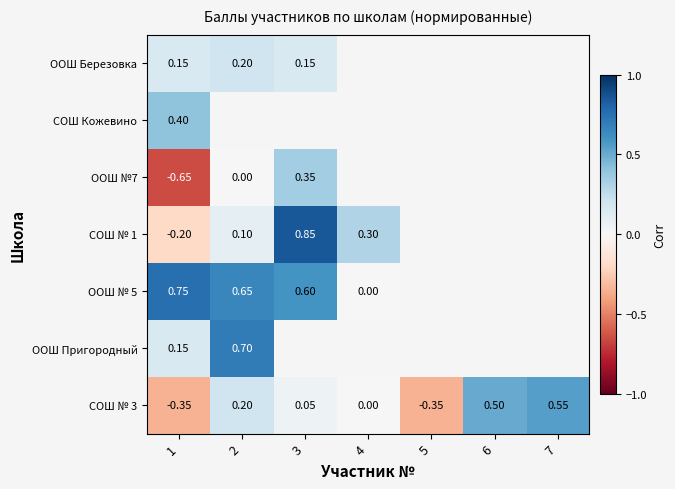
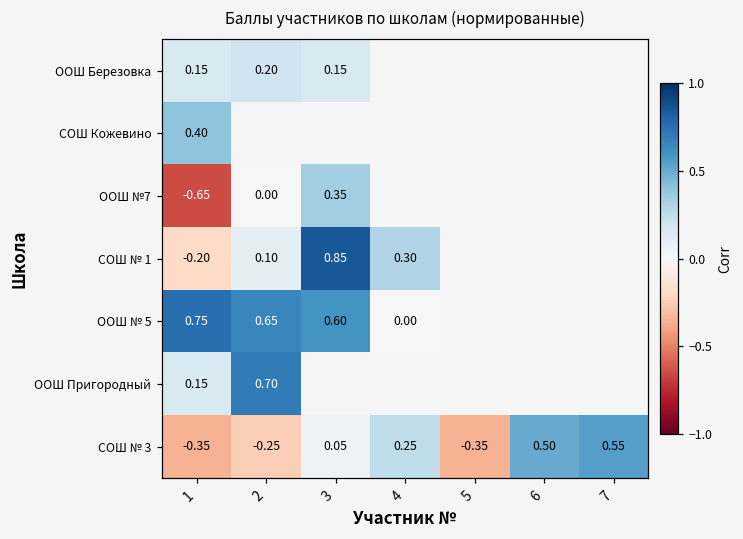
  {
    "ООШ Березовка": {
      "1": 0.15,
      "2": 0.20,
      "3": 0.15
    },
    "СОШ Кожевино": {
      "1": 0.40
    },
    "ООШ №7": {
      "1": -0.65,
      "2": 0.00,
      "3": 0.35
    },
    "СОШ № 1": {
      "1": -0.20,
      "2": 0.10,
      "3": 0.85,
      "4": 0.30
    },
    "ООШ № 5": {
      "1": 0.75,
      "2": 0.65,
      "3": 0.60,
      "4": 0.00
    },
    "ООШ Пригородный": {
      "1": 0.15,
      "2": 0.70
    },
    "СОШ № 3": {
      "1": -0.35,
-     "2": 0.20,
+     "2": -0.25,
      "3": 0.05,
-     "4": 0.00,
+     "4": 0.25,
      "5": -0.35,
      "6": 0.50,
      "7": 0.55
    }
  }
